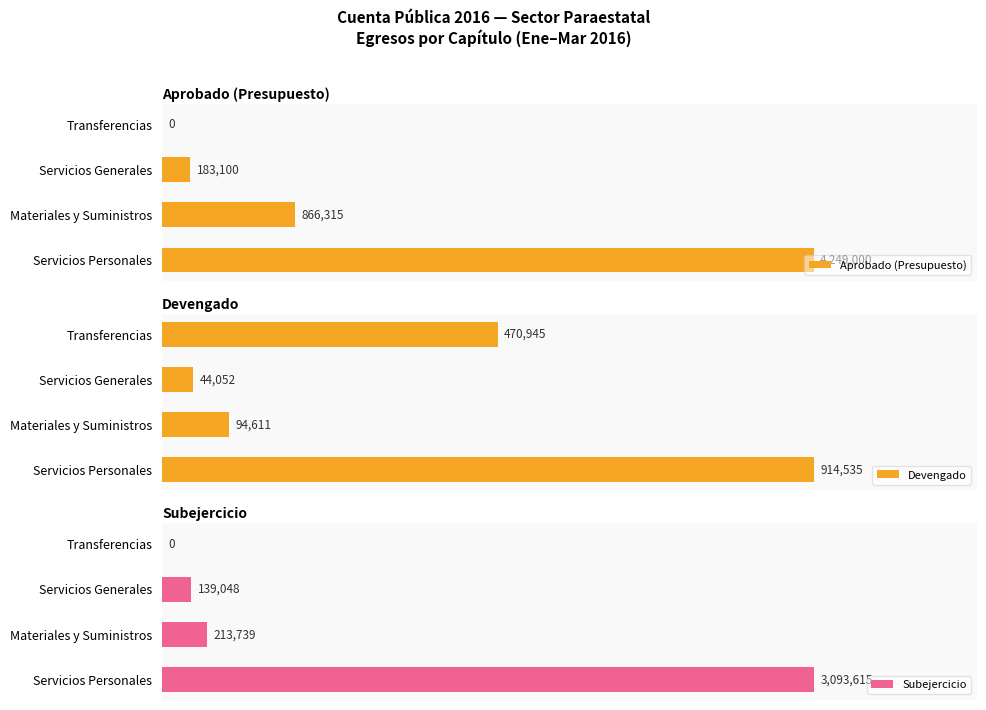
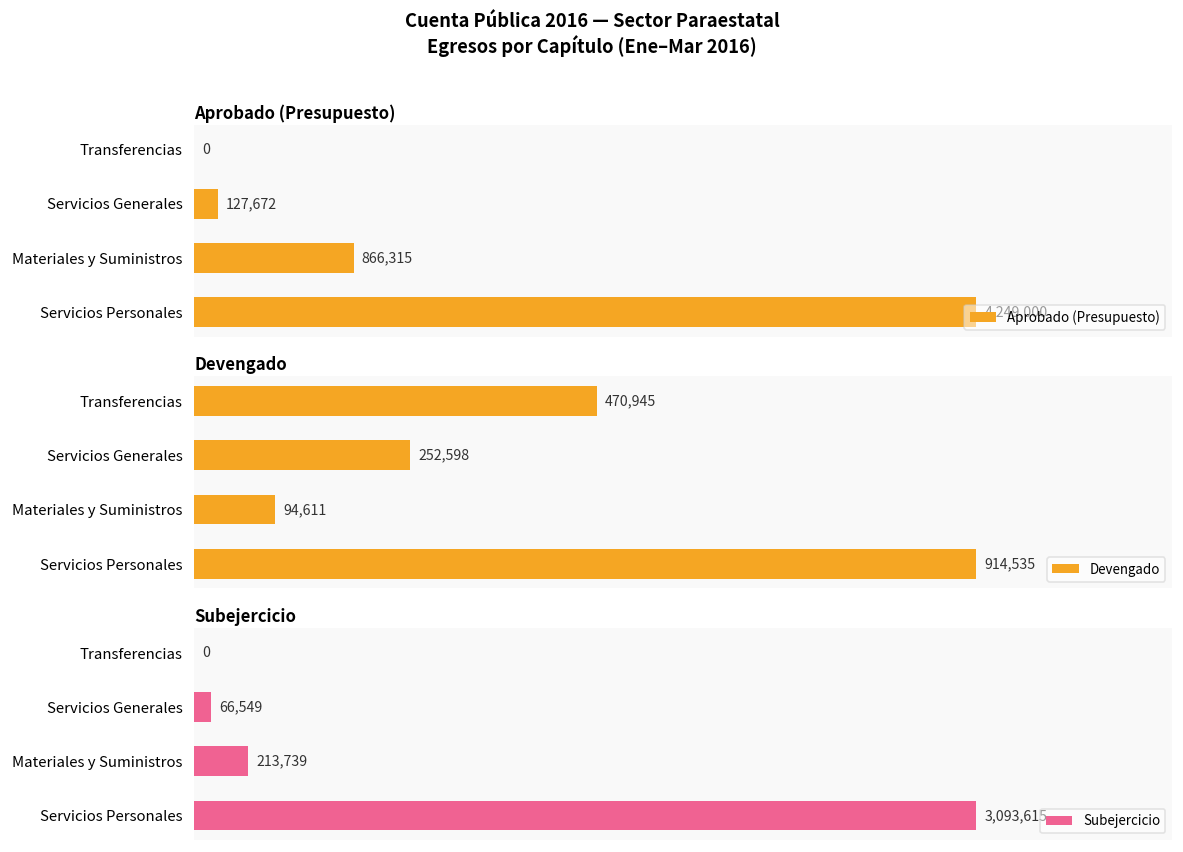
  {
    "Aprobado (Presupuesto)": {
      "Transferencias": "0",
-     "Servicios Generales": "183,100",
+     "Servicios Generales": "127,672",
      "Materiales y Suministros": "866,315"
    },
    "Devengado": {
      "Transferencias": "470,945",
-     "Servicios Generales": "44,052",
+     "Servicios Generales": "252,598",
      "Materiales y Suministros": "94,611",
      "Servicios Personales": "914,535"
    },
    "Subejercicio": {
      "Transferencias": "0",
-     "Servicios Generales": "139,048",
+     "Servicios Generales": "66,549",
      "Materiales y Suministros": "213,739"
    }
  }
